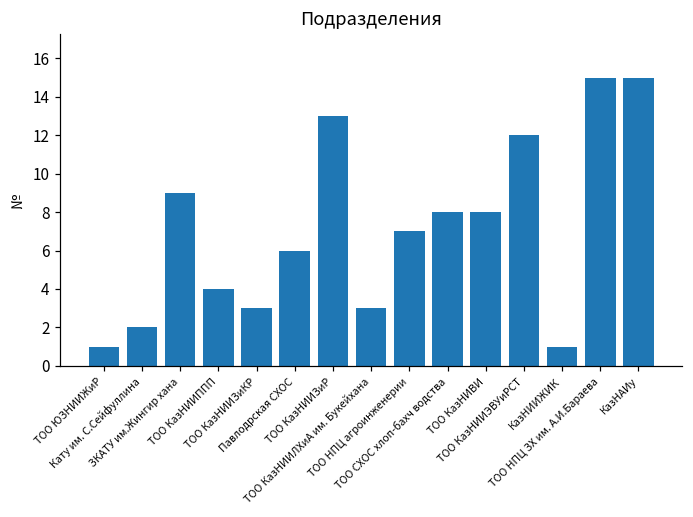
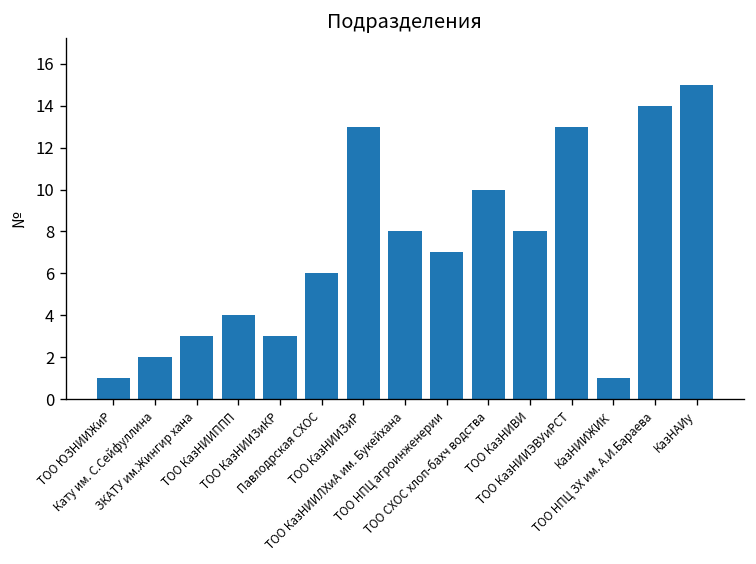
  {
    "ТОО ЮЗНИИЖиР": 1,
    "Кату им. С.Сейфуллина": 2,
-   "ЗКАТУ им.Жингир хана": 9,
+   "ЗКАТУ им.Жингир хана": 3,
    "ТОО КазНИИППП": 4,
    "ТОО КазНИИЗиКР": 3,
    "Павлодрская СХОС": 6,
    "ТОО КазНИИЗиР": 13,
-   "ТОО КазНИИЛХиА им. Букейхана": 3,
+   "ТОО КазНИИЛХиА им. Букейхана": 8,
    "ТОО НПЦ агроинженерии": 7,
-   "ТОО СХОС хлоп-бахч водства": 8,
+   "ТОО СХОС хлоп-бахч водства": 10,
    "ТОО КазНИВИ": 8,
-   "ТОО КазНИИЭВУиРСТ": 12,
+   "ТОО КазНИИЭВУиРСТ": 13,
    "КазНИИЖИК": 1,
-   "ТОО НПЦ ЗХ им. А.И.Бараева": 15,
+   "ТОО НПЦ ЗХ им. А.И.Бараева": 14,
    "КазНАИу": 15
  }
